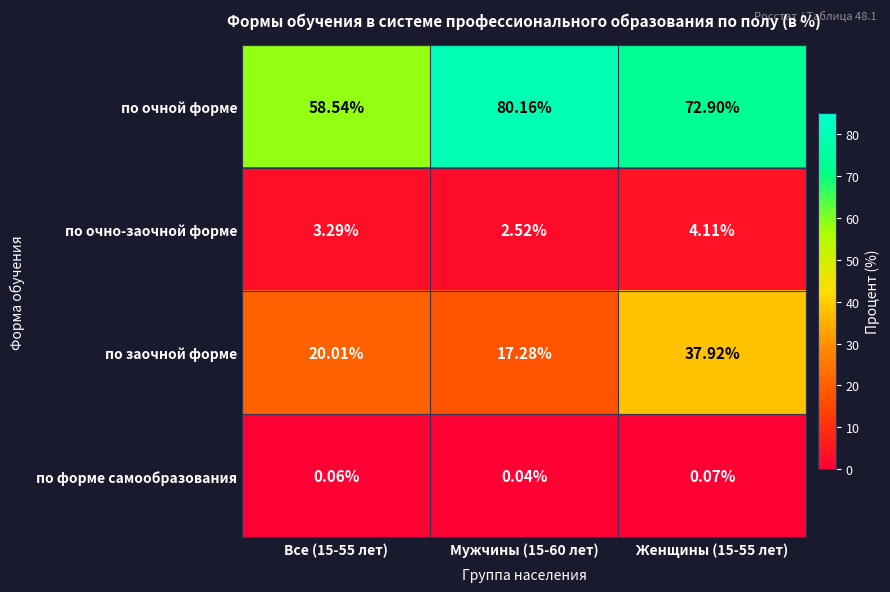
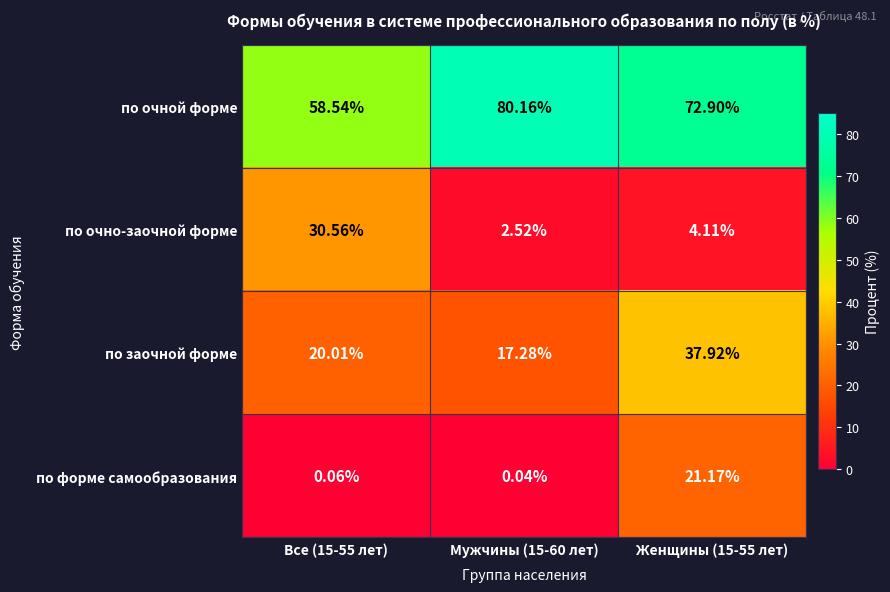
  {
    "по очной форме": {
      "Все (15-55 лет)": "58.54%",
      "Мужчины (15-60 лет)": "80.16%",
      "Женщины (15-55 лет)": "72.90%"
    },
    "по очно-заочной форме": {
-     "Все (15-55 лет)": "3.29%",
+     "Все (15-55 лет)": "30.56%",
      "Мужчины (15-60 лет)": "2.52%",
      "Женщины (15-55 лет)": "4.11%"
    },
    "по заочной форме": {
      "Все (15-55 лет)": "20.01%",
      "Мужчины (15-60 лет)": "17.28%",
      "Женщины (15-55 лет)": "37.92%"
    },
    "по форме самообразования": {
      "Все (15-55 лет)": "0.06%",
      "Мужчины (15-60 лет)": "0.04%",
-     "Женщины (15-55 лет)": "0.07%"
+     "Женщины (15-55 лет)": "21.17%"
    }
  }
